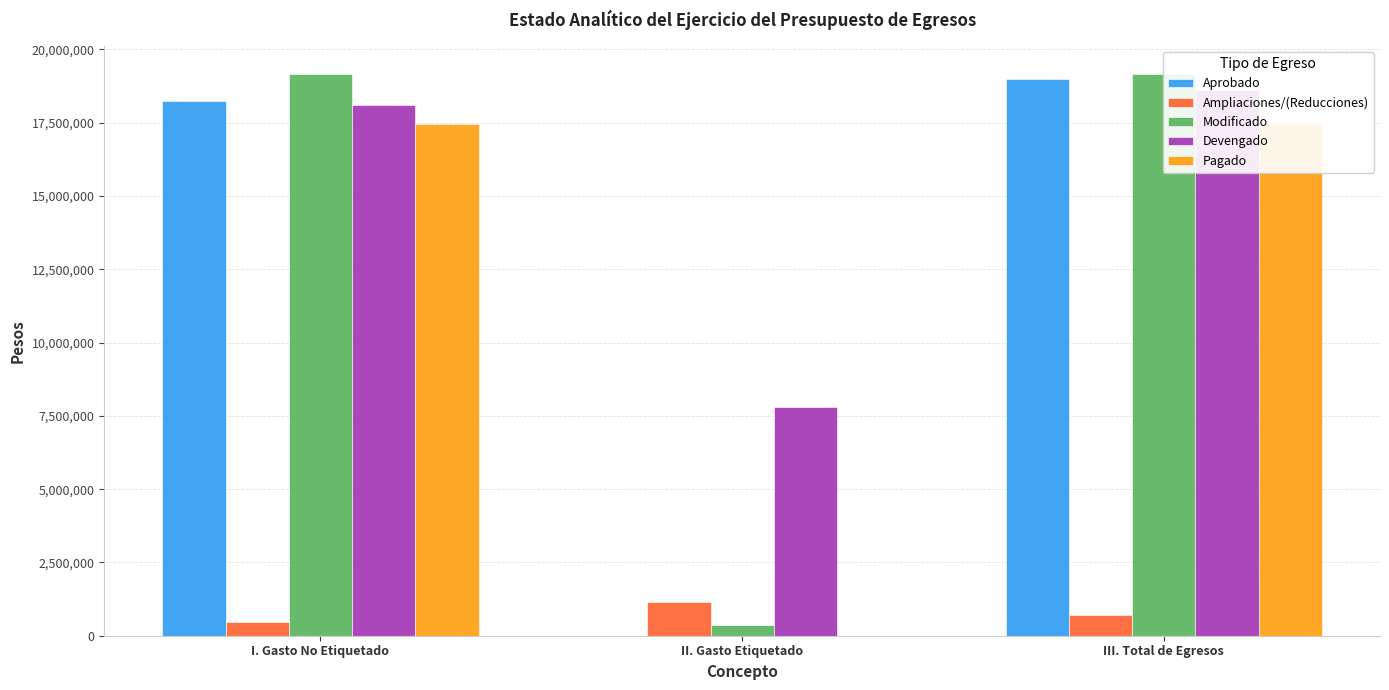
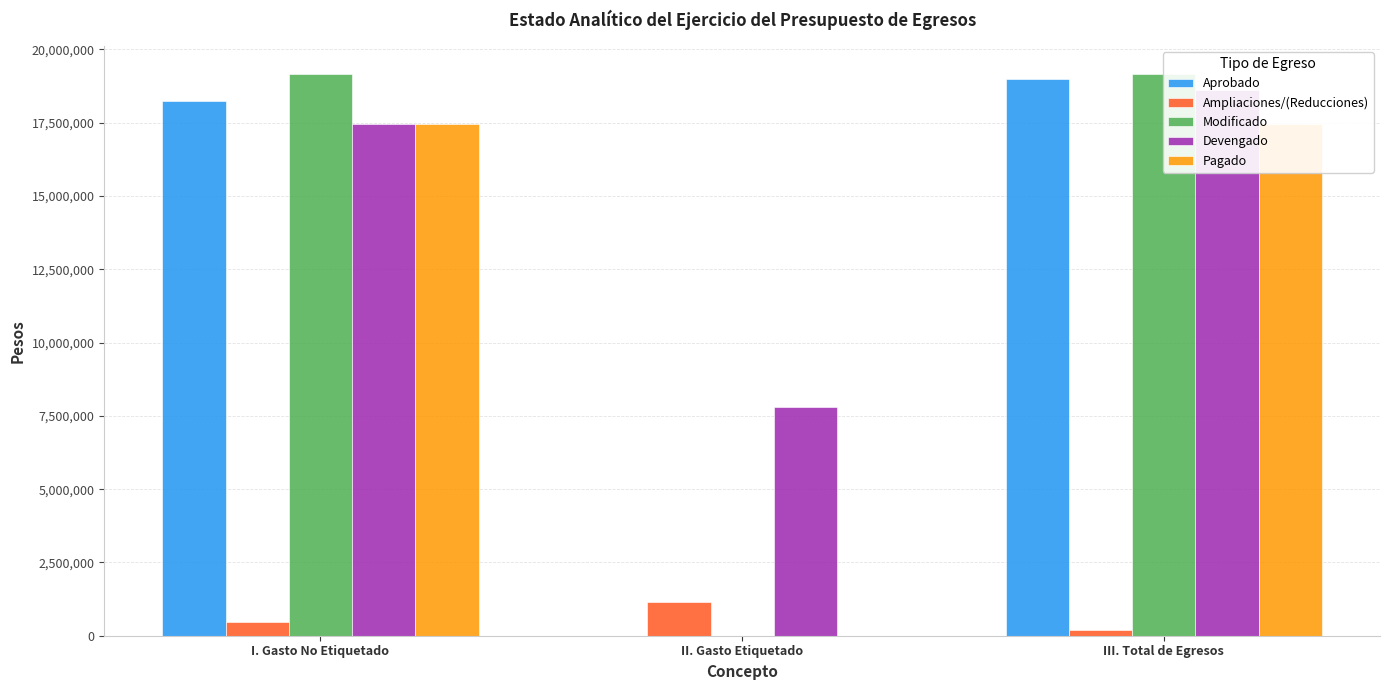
  {
    "Aprobado": {
      "I. Gasto No Etiquetado": "18,200,000",
      "II. Gasto Etiquetado": "0",
      "III. Total de Egresos": "19,000,000"
    },
    "Ampliaciones/(Reducciones)": {
      "I. Gasto No Etiquetado": "500,000",
      "II. Gasto Etiquetado": "1,100,000",
-     "III. Total de Egresos": "700,000"
+     "III. Total de Egresos": "200,000"
    },
    "Modificado": {
      "I. Gasto No Etiquetado": "19,200,000",
-     "II. Gasto Etiquetado": "400,000"
+     "II. Gasto Etiquetado": "0"
    },
    "Devengado": {
-     "I. Gasto No Etiquetado": "18,100,000",
+     "I. Gasto No Etiquetado": "17,500,000",
      "II. Gasto Etiquetado": "7,800,000"
    },
    "Pagado": {
      "I. Gasto No Etiquetado": "17,500,000",
      "II. Gasto Etiquetado": "0"
    }
  }
